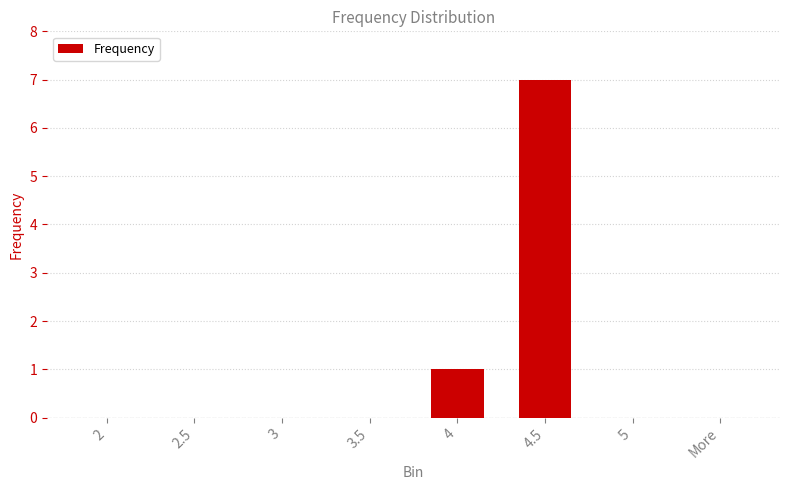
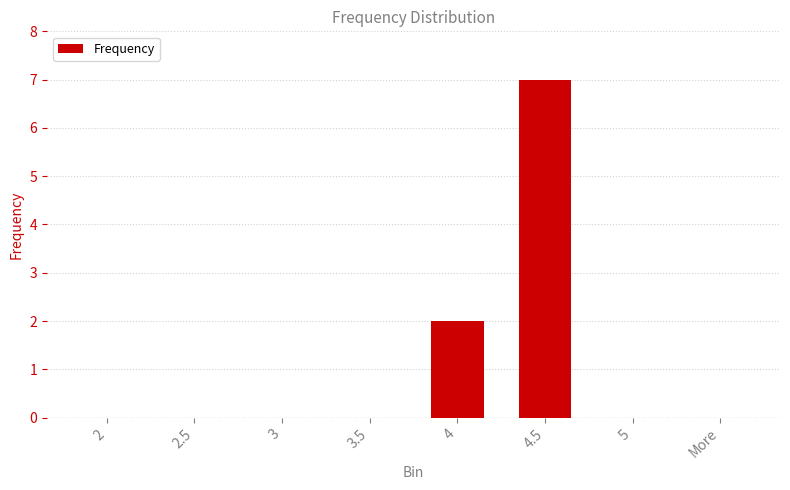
  {
    "2": 0,
    "2.5": 0,
    "3": 0,
    "3.5": 0,
-   "4": 1,
+   "4": 2,
    "4.5": 7,
    "5": 0,
    "More": 0
  }
